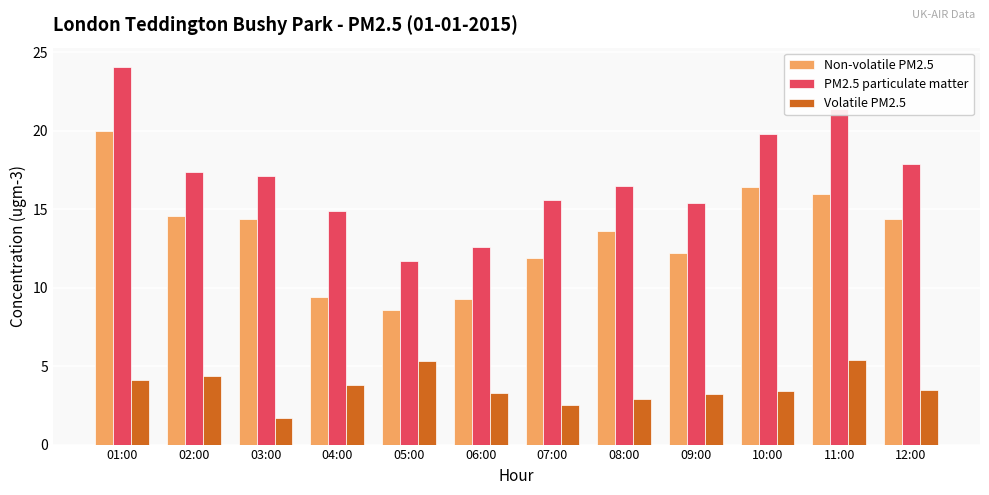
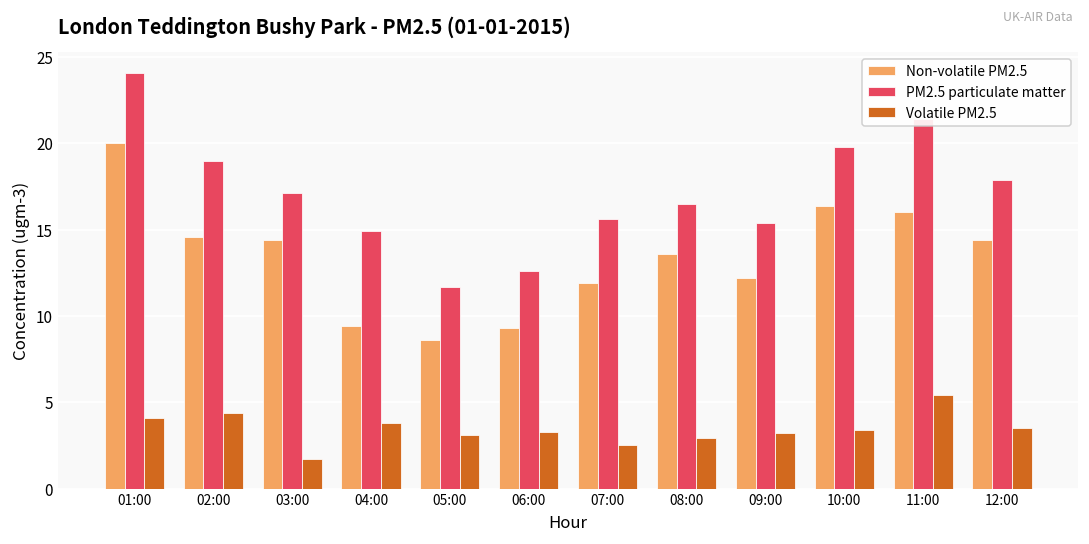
  {
    "Non-volatile PM2.5": {
      "01:00": 20.0,
      "02:00": 14.6,
      "03:00": 14.4,
      "04:00": 9.4,
      "05:00": 8.6,
      "06:00": 9.3,
      "07:00": 11.9,
      "08:00": 13.6,
      "09:00": 12.2,
      "10:00": 16.4,
      "11:00": 16.0,
      "12:00": 14.4
    },
    "PM2.5 particulate matter": {
      "01:00": 24.1,
-     "02:00": 17.4,
+     "02:00": 19.0,
      "03:00": 17.1,
      "04:00": 14.9,
      "05:00": 11.7,
      "06:00": 12.6,
      "07:00": 15.6,
      "08:00": 16.5,
      "09:00": 15.4,
      "10:00": 19.8,
      "12:00": 17.9
    },
    "Volatile PM2.5": {
      "01:00": 4.1,
      "02:00": 4.4,
      "03:00": 1.7,
      "04:00": 3.8,
-     "05:00": 5.3,
+     "05:00": 3.1,
      "06:00": 3.3,
      "07:00": 2.5,
      "08:00": 2.9,
      "09:00": 3.2,
      "10:00": 3.4,
      "11:00": 5.4,
      "12:00": 3.5
    }
  }
